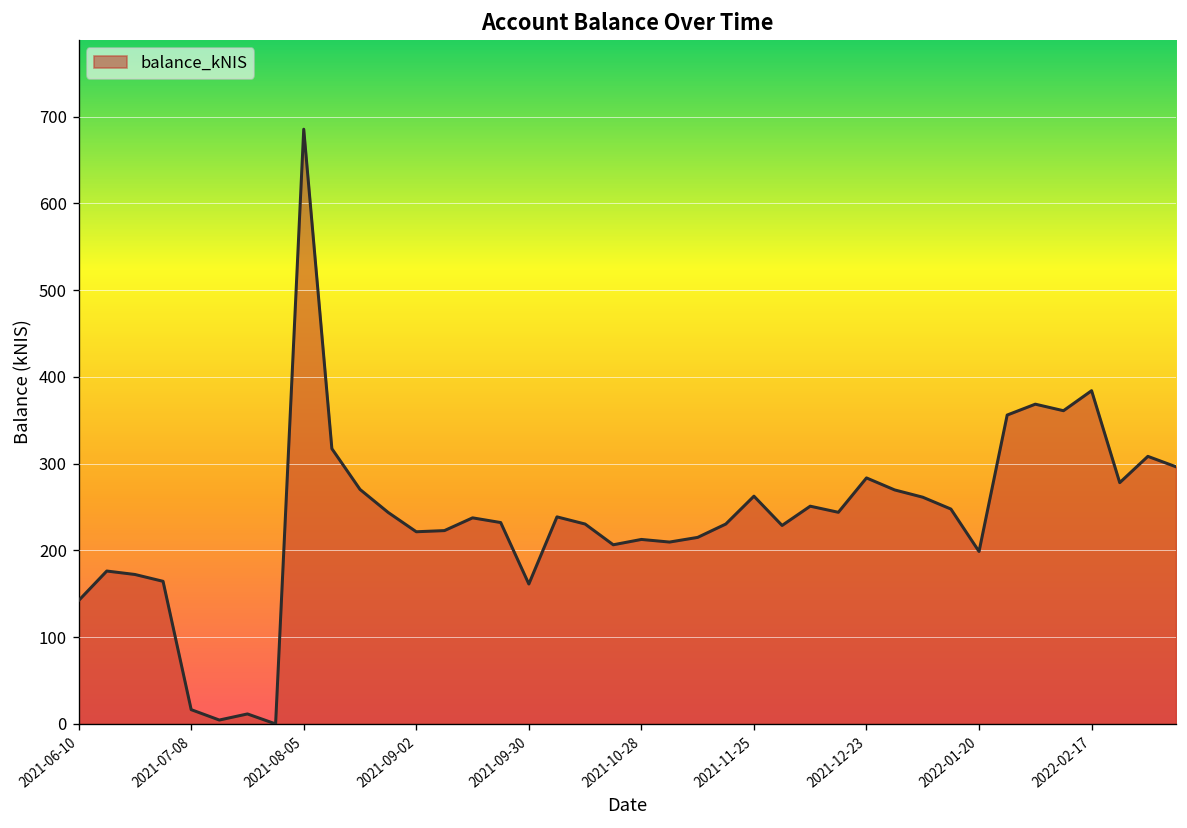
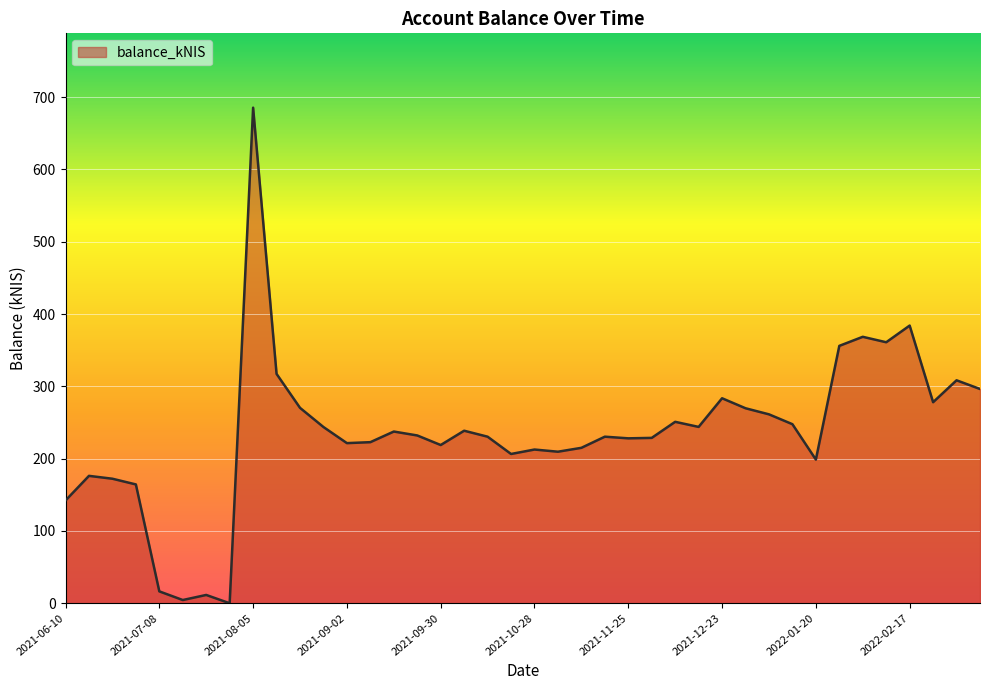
  {
    "2021-06-10": 140,
    "2021-07-08": 20,
    "2021-08-05": 690,
    "2021-09-02": 220,
-   "2021-09-30": 160,
+   "2021-09-30": 220,
    "2021-10-28": 210,
-   "2021-11-25": 260,
+   "2021-11-25": 230,
    "2021-12-23": 280,
    "2022-01-20": 200,
    "2022-02-17": 380
  }
